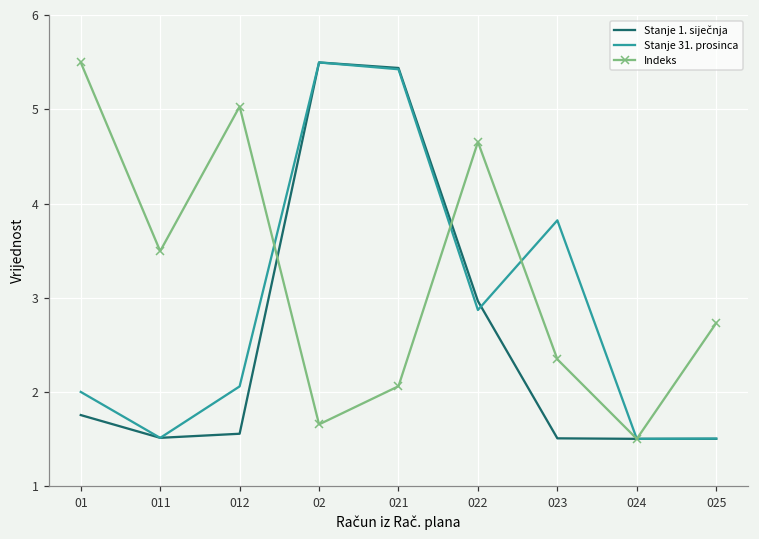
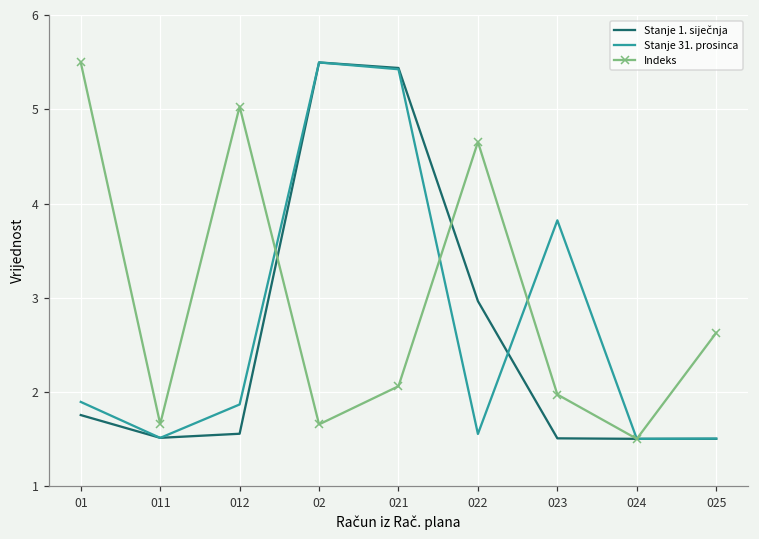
  {
    "Stanje 1. siječnja": {
      "01": 1.8,
      "012": 1.6,
      "022": 3.0,
      "023": 1.5
    },
    "Stanje 31. prosinca": {
-     "01": 2.0,
-     "012": 2.1,
-     "022": 2.9,
+     "01": 1.9,
+     "012": 1.9,
+     "022": 1.6,
      "023": 3.8
    },
    "Indeks": {
      "01": 5.5,
-     "011": 3.5,
+     "011": 1.7,
      "012": 5.0,
      "02": 1.7,
      "021": 2.1,
      "022": 4.7,
-     "023": 2.3,
-     "025": 2.7
+     "023": 2.0,
+     "025": 2.6
    }
  }
